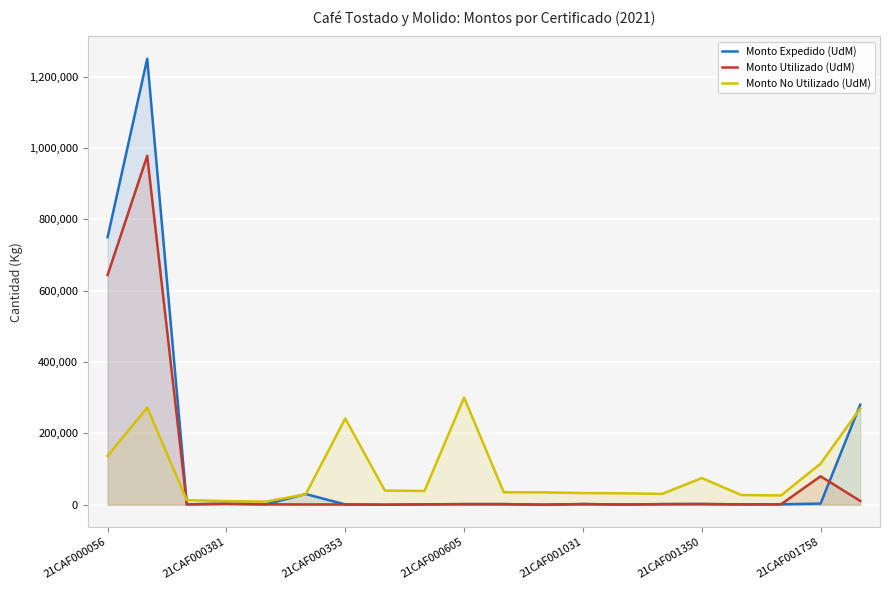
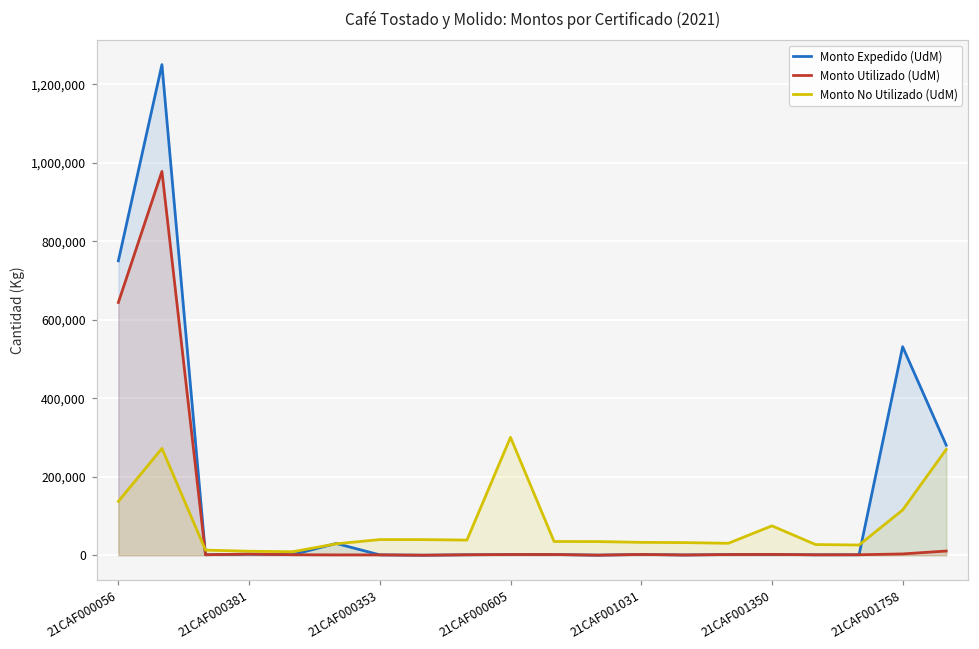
  {
    "Monto Expedido (UdM)": {
      "21CAF000056": "750,000",
-     "21CAF001758": "0"
+     "21CAF001758": "530,000"
    },
    "Monto Utilizado (UdM)": {
      "21CAF000056": "640,000",
-     "21CAF001758": "80,000"
+     "21CAF001758": "0"
    },
    "Monto No Utilizado (UdM)": {
      "21CAF000056": "140,000",
      "21CAF000381": "10,000",
-     "21CAF000353": "240,000",
+     "21CAF000353": "40,000",
      "21CAF000605": "300,000",
      "21CAF001031": "30,000",
      "21CAF001350": "70,000",
      "21CAF001758": "120,000"
    }
  }
